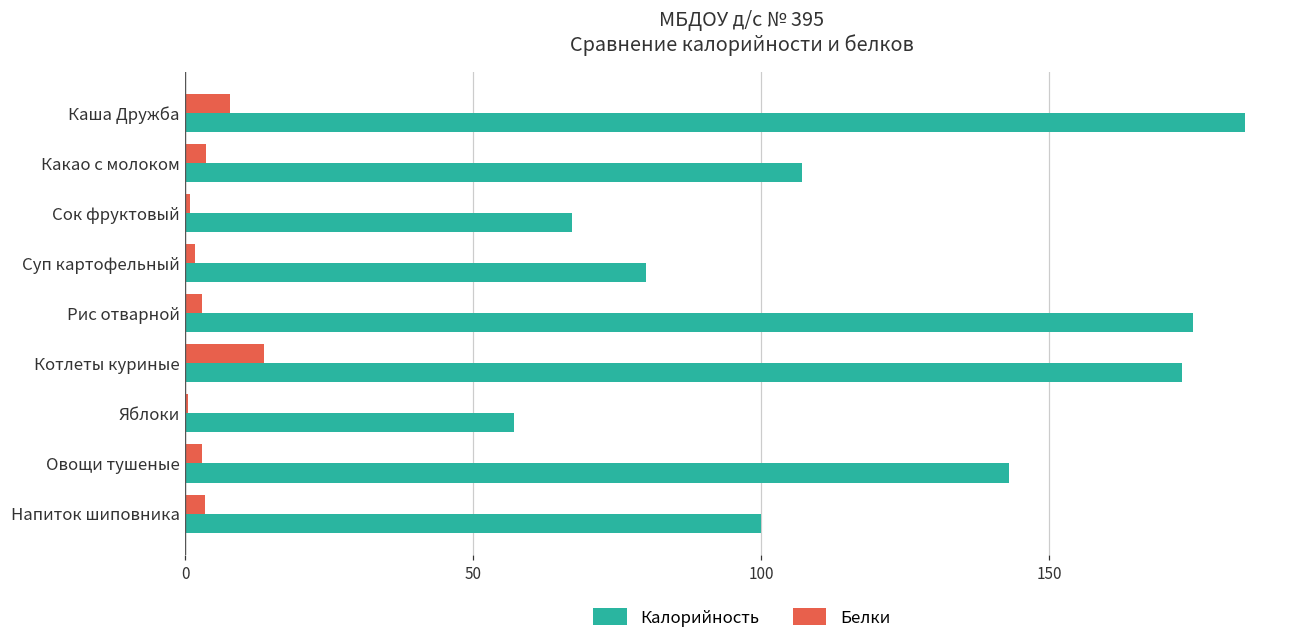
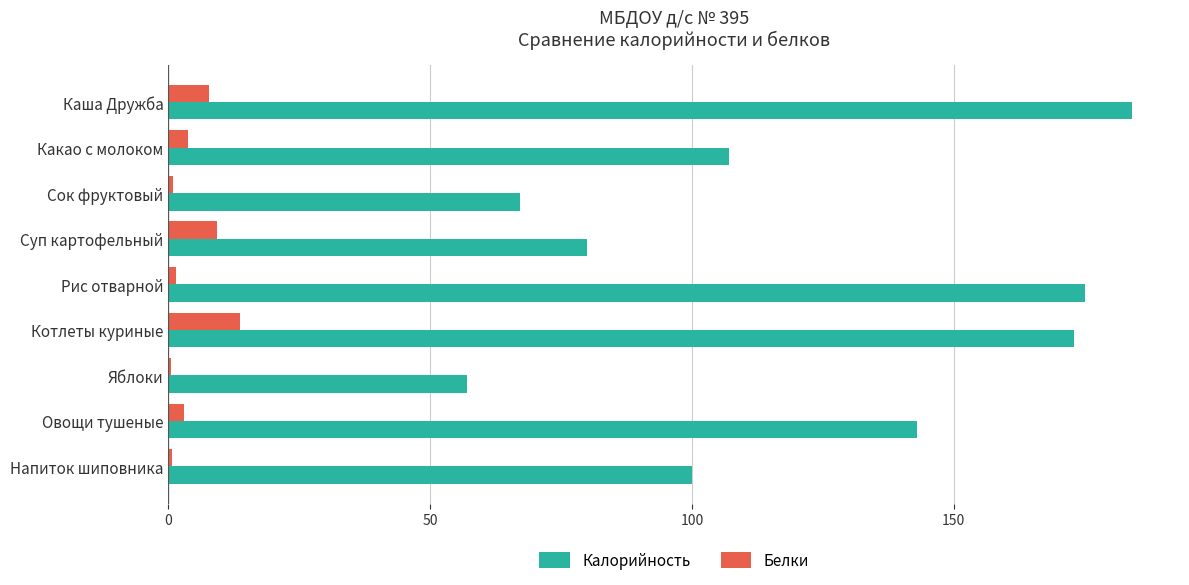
  {
    "Калорийность": {
      "Каша Дружба": 184,
      "Какао с молоком": 107,
      "Сок фруктовый": 67,
      "Суп картофельный": 80,
      "Рис отварной": 175,
      "Котлеты куриные": 173,
      "Яблоки": 57,
      "Овощи тушеные": 143,
      "Напиток шиповника": 100
    },
    "Белки": {
      "Каша Дружба": 8,
      "Какао с молоком": 4,
      "Сок фруктовый": 1,
-     "Суп картофельный": 2,
-     "Рис отварной": 3,
+     "Суп картофельный": 9,
+     "Рис отварной": 1,
      "Котлеты куриные": 14,
      "Овощи тушеные": 3,
-     "Напиток шиповника": 4
+     "Напиток шиповника": 1
    }
  }
